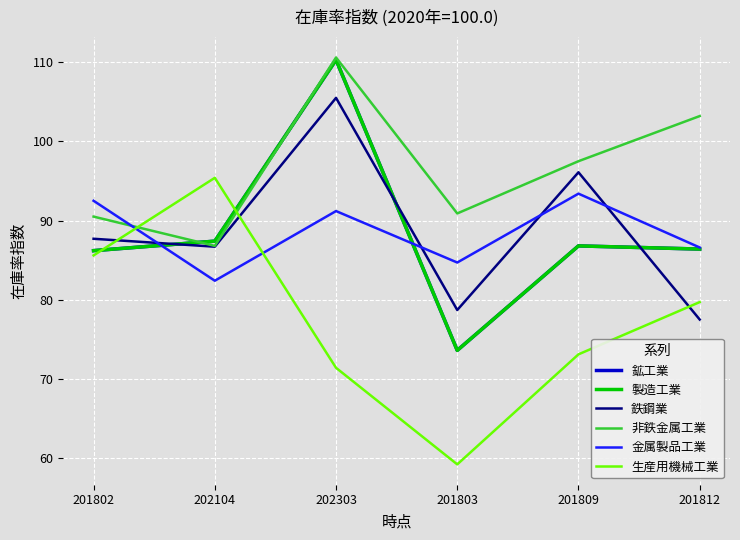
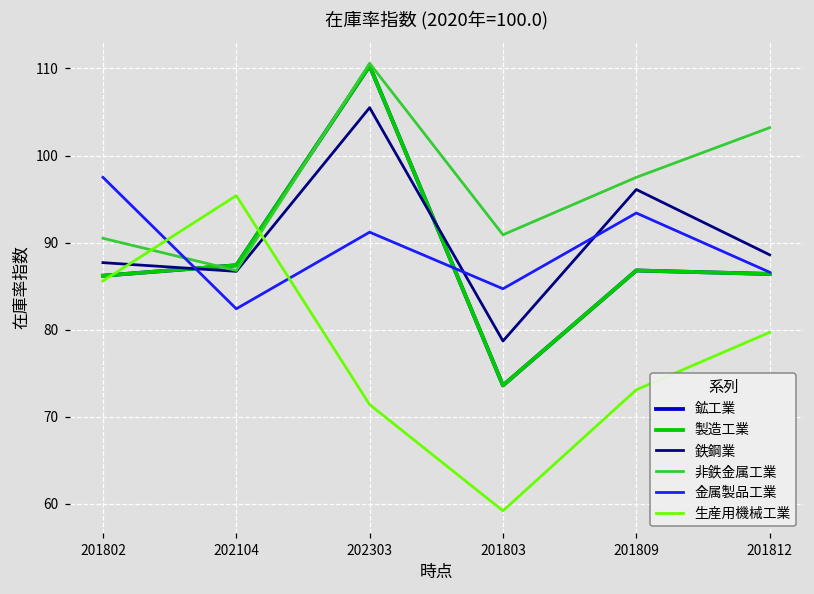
  {
    "製造工業": {
      "201802": 86,
      "202104": 87,
      "201803": 74,
      "201809": 87
    },
    "鉄鋼業": {
      "201802": 88,
      "202303": 106,
      "201803": 79,
      "201809": 96,
-     "201812": 78
+     "201812": 89
    },
    "非鉄金属工業": {
      "201802": 91,
      "201803": 91,
      "201809": 98,
      "201812": 103
    },
    "金属製品工業": {
-     "201802": 93,
+     "201802": 98,
      "202104": 82,
      "202303": 91,
      "201803": 85,
      "201809": 93
    },
    "生産用機械工業": {
      "201802": 86,
      "202104": 95,
      "202303": 71,
      "201803": 59,
      "201809": 73,
      "201812": 80
    }
  }
